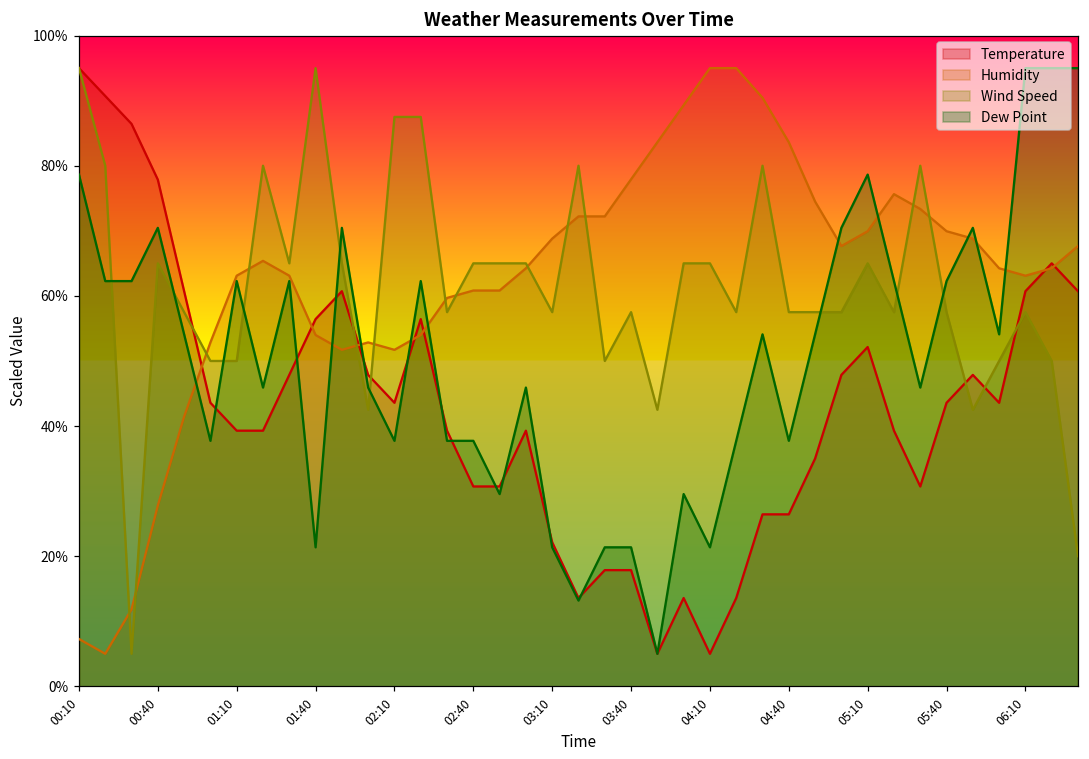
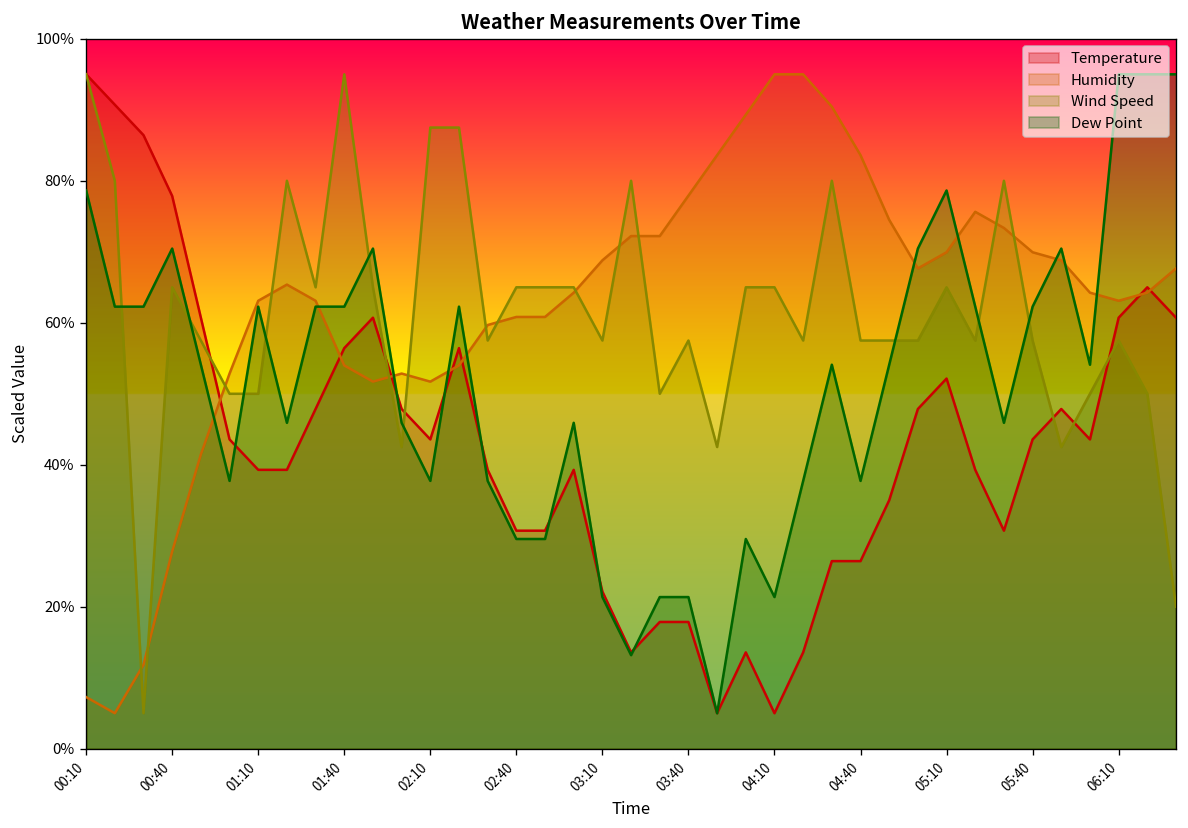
  {
    "Dew Point": {
      "00:10": "79%",
      "00:40": "70%",
      "01:10": "62%",
-     "01:40": "21%",
+     "01:40": "62%",
      "02:10": "38%",
-     "02:40": "38%",
+     "02:40": "30%",
      "03:10": "21%",
      "03:40": "21%",
      "04:10": "21%",
      "04:40": "38%",
      "05:10": "79%",
      "05:40": "62%"
    }
  }
